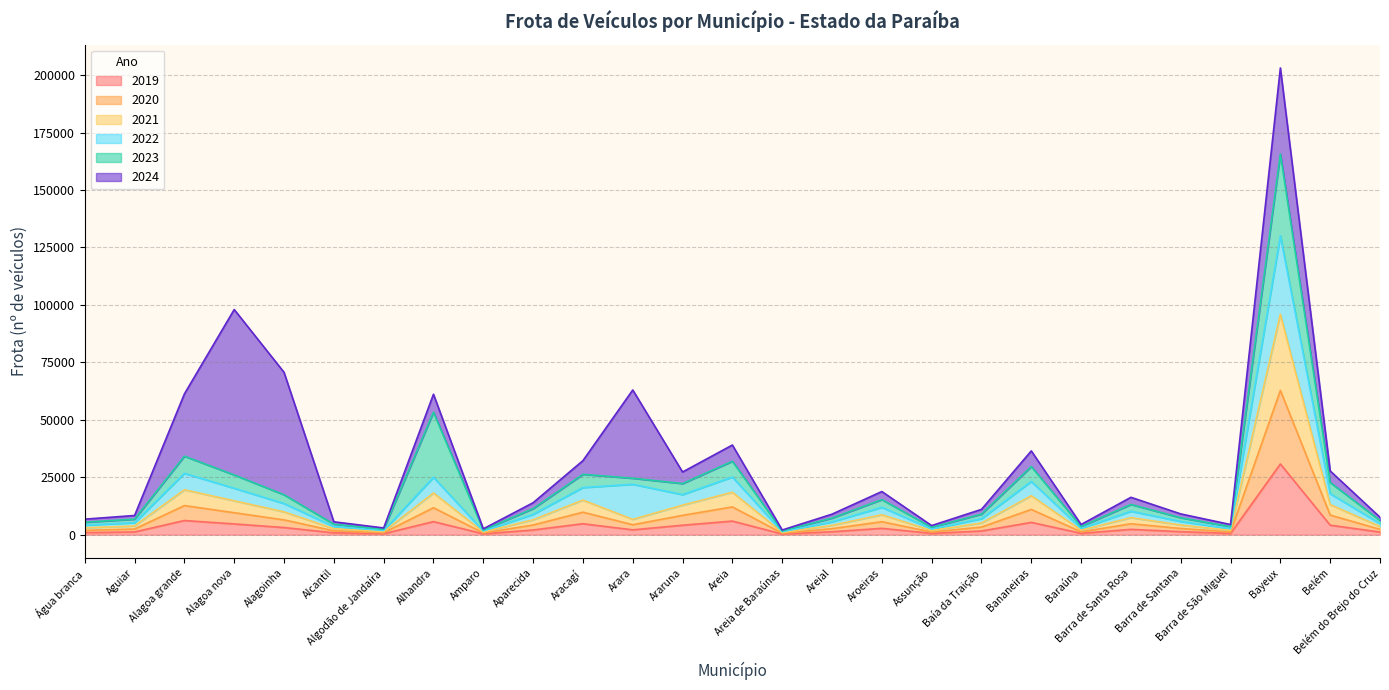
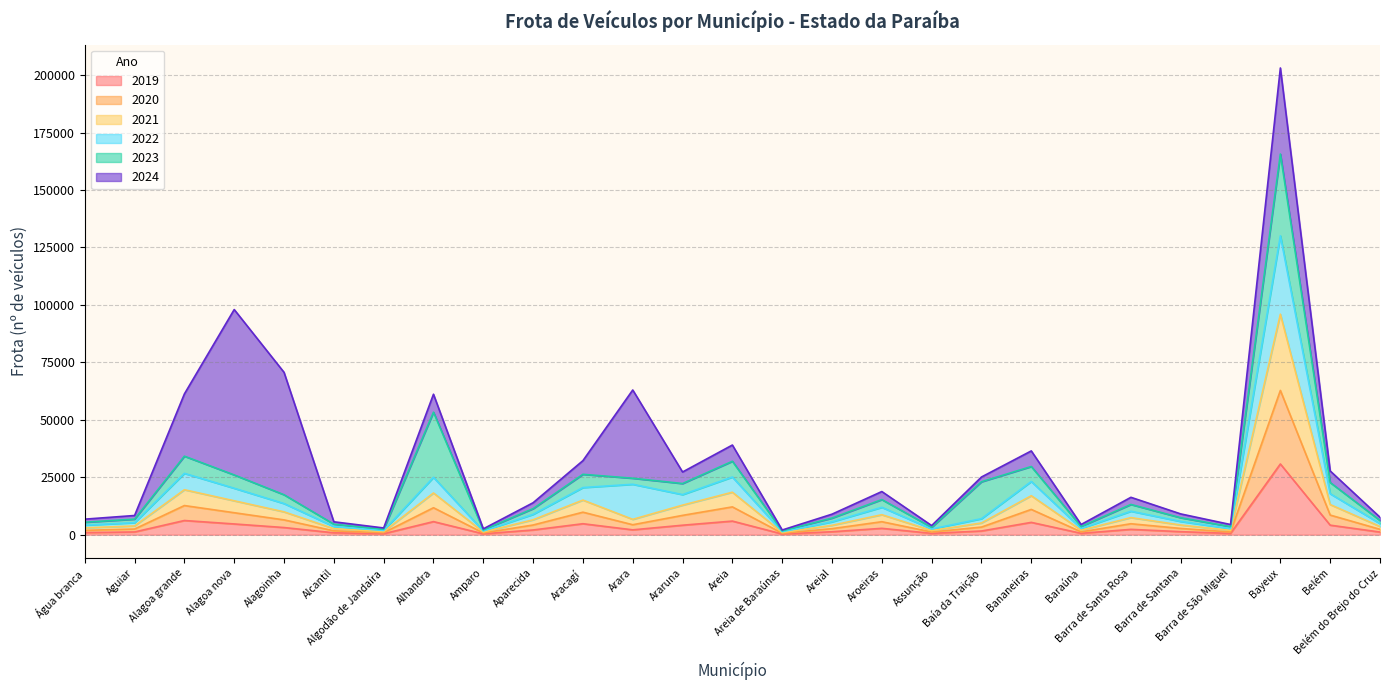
  {
    "2022": {
      "Água branca": 1000,
      "Aguiar": 1000,
      "Alagoa grande": 7000,
      "Alagoa nova": 5000,
      "Alagoinha": 4000,
      "Alhandra": 7000,
      "Aparecida": 2000,
      "Aracagí": 5000,
      "Arara": 15000,
      "Araruna": 5000,
      "Areia": 7000,
      "Areial": 2000,
      "Aroeiras": 3000,
      "Baía da Traição": 2000,
      "Bananeiras": 6000,
      "Barra de Santa Rosa": 3000,
      "Barra de Santana": 2000,
      "Bayeux": 34000,
      "Belém": 5000,
      "Belém do Brejo do Cruz": 1000
    },
    "2023": {
      "Água branca": 1000,
      "Aguiar": 2000,
      "Alagoa grande": 7000,
      "Alagoa nova": 6000,
      "Alagoinha": 4000,
      "Alhandra": 28000,
      "Aparecida": 2000,
      "Aracagí": 6000,
      "Arara": 3000,
      "Araruna": 5000,
      "Areia": 7000,
      "Areial": 2000,
      "Aroeiras": 3000,
-     "Baía da Traição": 2000,
+     "Baía da Traição": 16000,
      "Bananeiras": 7000,
      "Barra de Santa Rosa": 3000,
      "Barra de Santana": 2000,
      "Bayeux": 36000,
      "Belém": 5000,
      "Belém do Brejo do Cruz": 1000
    },
    "2024": {
      "Água branca": 1000,
      "Aguiar": 2000,
      "Alagoa grande": 27000,
      "Alagoa nova": 72000,
      "Alagoinha": 53000,
      "Alhandra": 8000,
      "Aparecida": 3000,
      "Aracagí": 6000,
      "Arara": 38000,
      "Araruna": 5000,
      "Areia": 7000,
      "Areial": 2000,
      "Aroeiras": 4000,
      "Baía da Traição": 2000,
      "Bananeiras": 7000,
      "Barra de Santa Rosa": 3000,
      "Barra de Santana": 2000,
      "Bayeux": 37000,
      "Belém": 5000,
      "Belém do Brejo do Cruz": 1000
    }
  }
